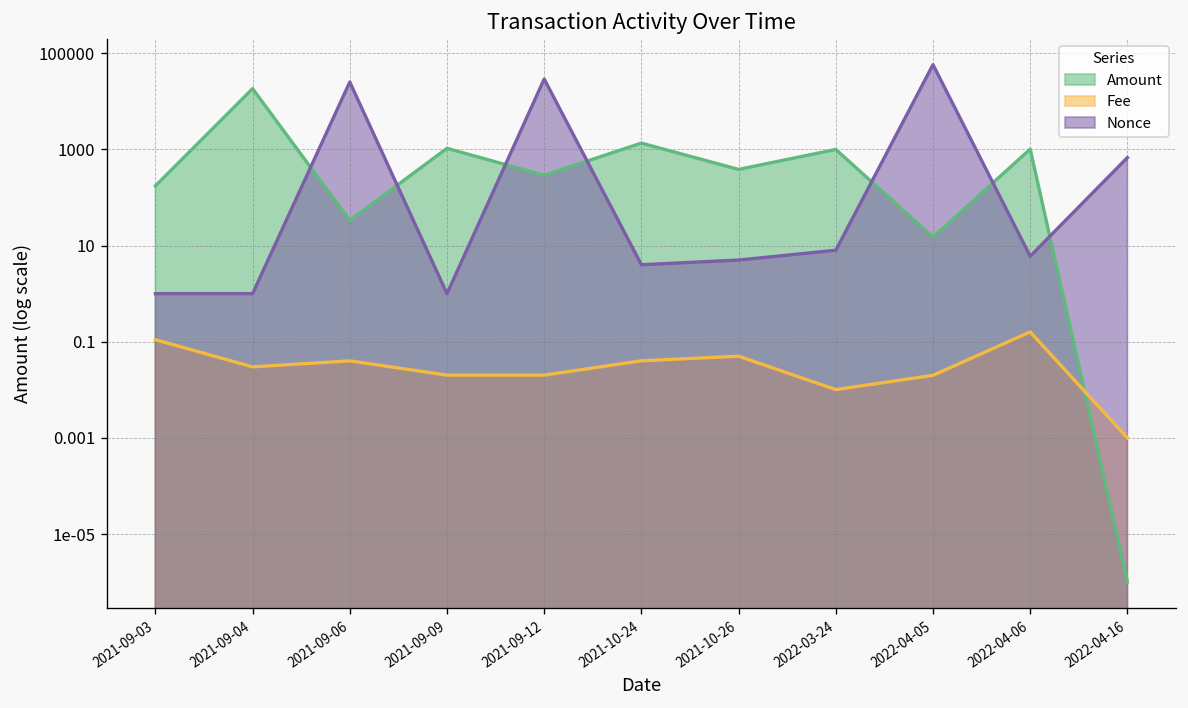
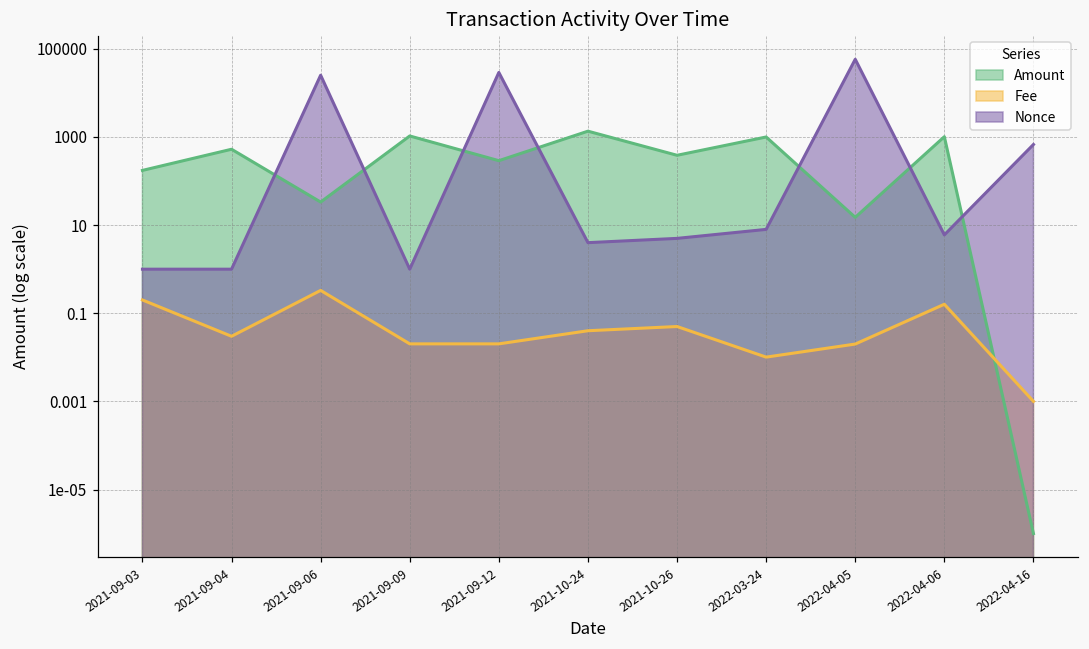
  {
    "Amount": {
      "2021-09-03": 200,
-     "2021-09-04": 20000,
+     "2021-09-04": 500,
      "2021-09-06": 30,
      "2021-09-09": 1100,
      "2021-09-12": 300,
      "2021-10-24": 1400,
      "2021-10-26": 400,
      "2022-03-24": 1000,
      "2022-04-05": 15,
      "2022-04-06": 1000,
      "2022-04-16": 0.0000010
    },
    "Fee": {
-     "2021-09-03": 0.11,
+     "2021-09-03": 0.2,
      "2021-09-04": 0.03,
-     "2021-09-06": 0.04,
+     "2021-09-06": 0.3,
      "2021-09-09": 0.02,
      "2021-09-12": 0.02,
      "2021-10-24": 0.04,
      "2021-10-26": 0.05,
      "2022-03-24": 0.01,
      "2022-04-05": 0.02,
      "2022-04-06": 0.16,
      "2022-04-16": 0.0010
    },
    "Nonce": {
      "2021-09-03": 1.0,
      "2021-09-04": 1.0,
      "2021-09-06": 30000,
      "2021-09-09": 1.0,
      "2021-09-12": 30000,
      "2021-10-24": 4,
      "2021-10-26": 5,
      "2022-03-24": 8,
      "2022-04-05": 60000,
      "2022-04-06": 6,
      "2022-04-16": 700
    }
  }
